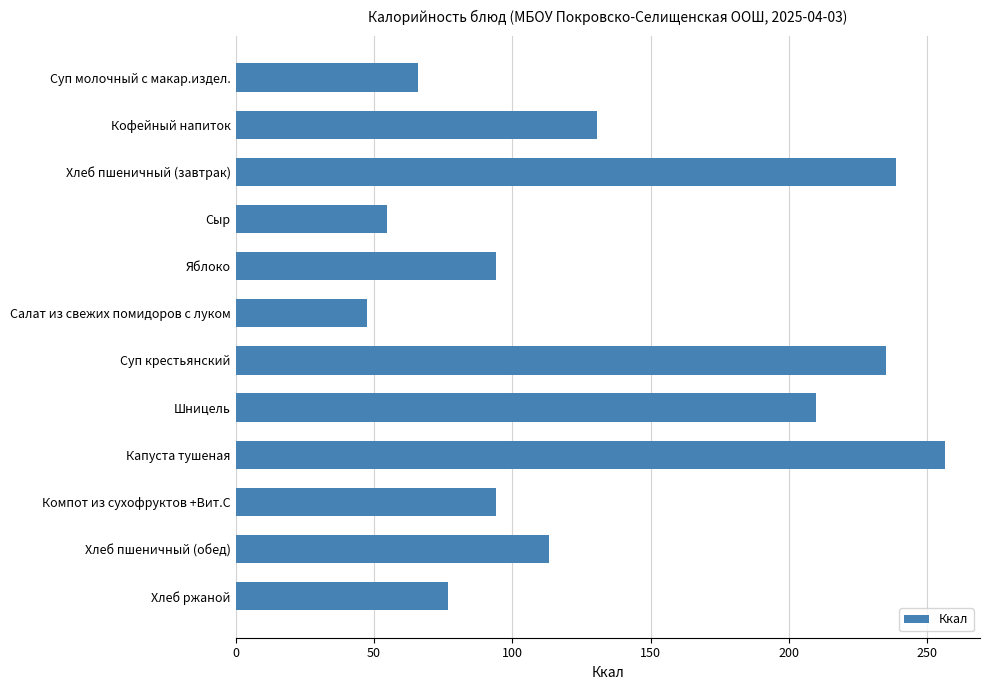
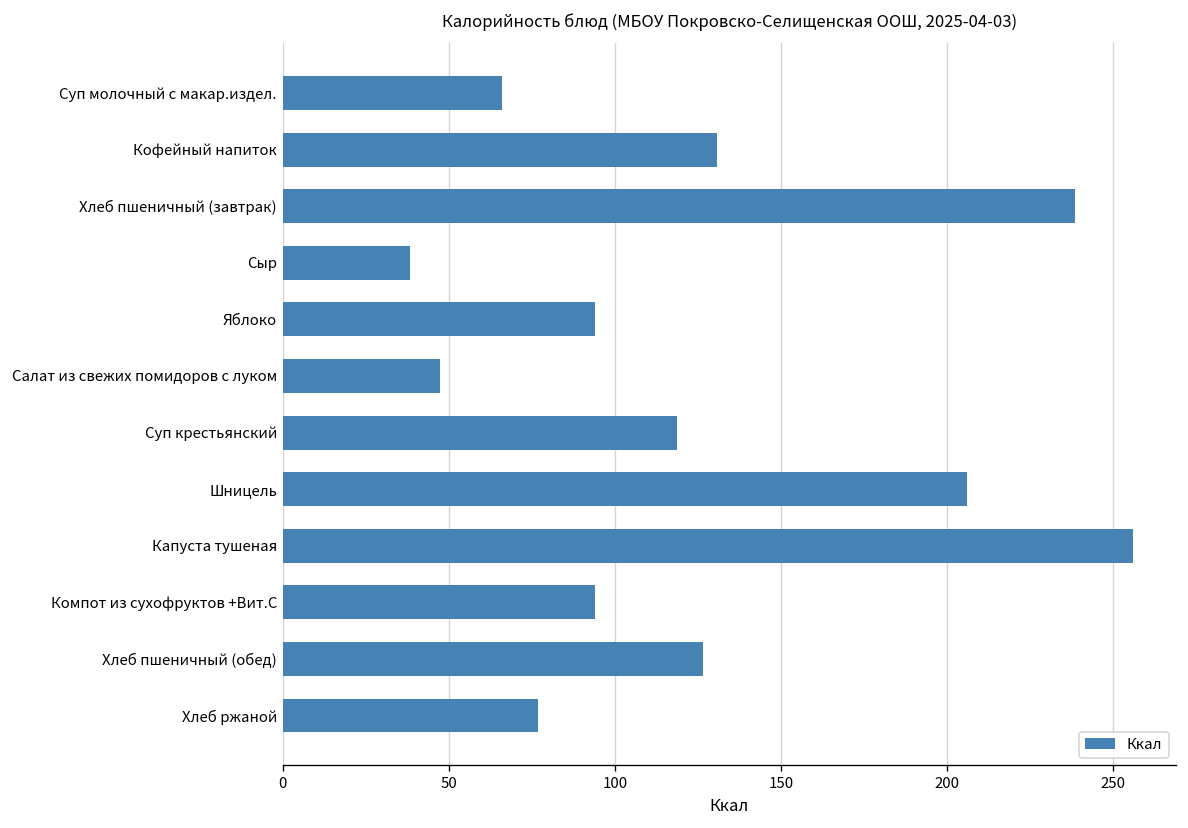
  {
    "Суп молочный с макар.издел.": 66,
    "Кофейный напиток": 131,
    "Хлеб пшеничный (завтрак)": 239,
-   "Сыр": 55,
+   "Сыр": 38,
    "Яблоко": 94,
    "Салат из свежих помидоров с луком": 47,
-   "Суп крестьянский": 235,
-   "Шницель": 210,
+   "Суп крестьянский": 119,
+   "Шницель": 206,
    "Капуста тушеная": 256,
    "Компот из сухофруктов +Вит.С": 94,
-   "Хлеб пшеничный (обед)": 113,
+   "Хлеб пшеничный (обед)": 126,
    "Хлеб ржаной": 77
  }
